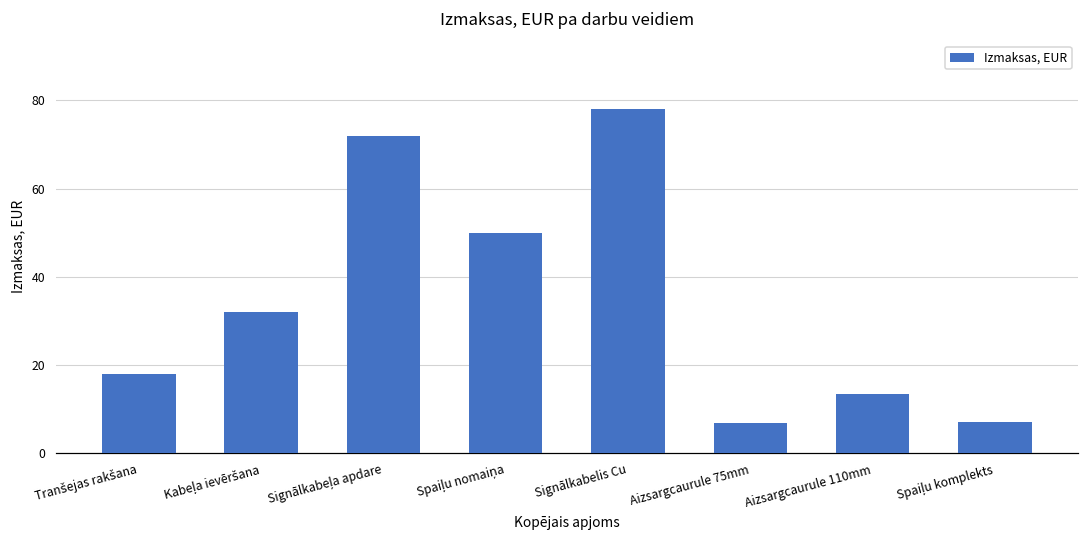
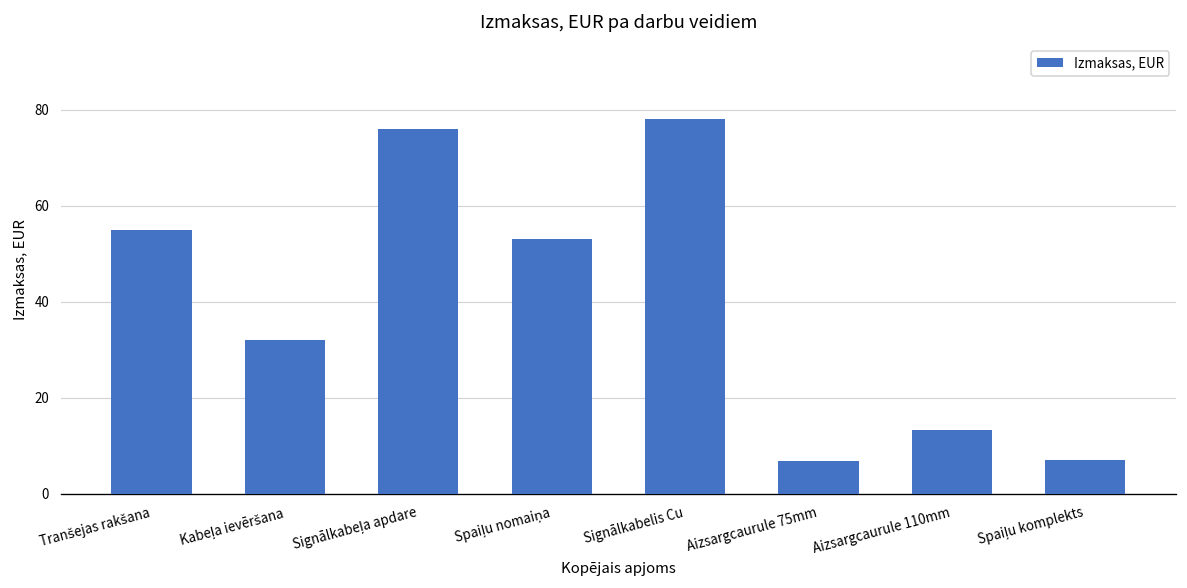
  {
-   "Tranšejas rakšana": 18,
+   "Tranšejas rakšana": 55,
    "Kabeļa ievēršana": 32,
-   "Signālkabeļa apdare": 72,
-   "Spaiļu nomaiņa": 50,
+   "Signālkabeļa apdare": 76,
+   "Spaiļu nomaiņa": 53,
    "Signālkabelis Cu": 78,
    "Aizsargcaurule 75mm": 7,
    "Aizsargcaurule 110mm": 13,
    "Spaiļu komplekts": 7
  }
